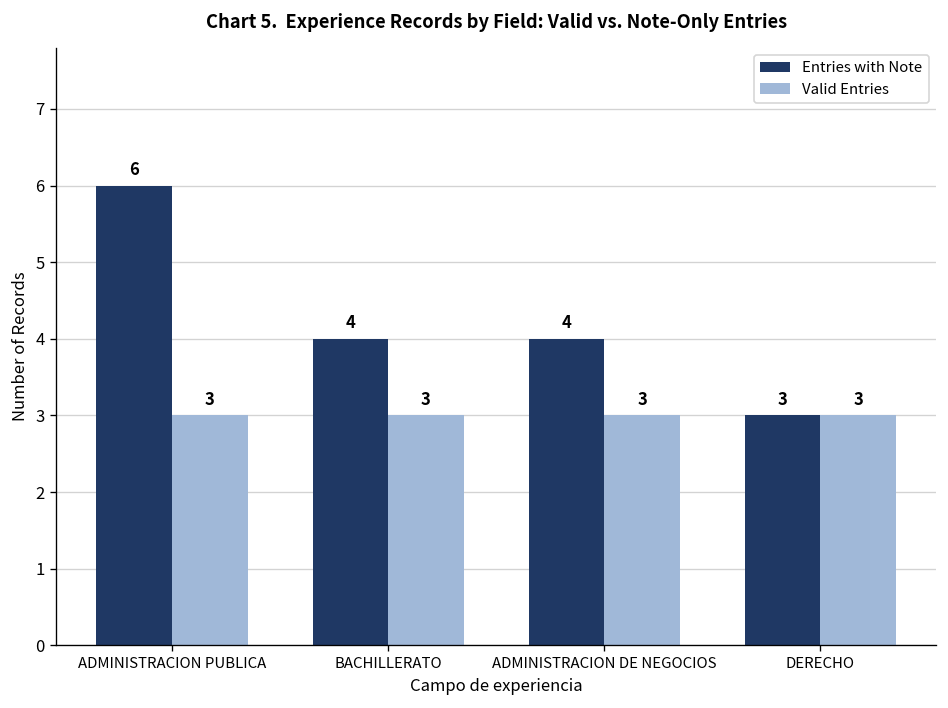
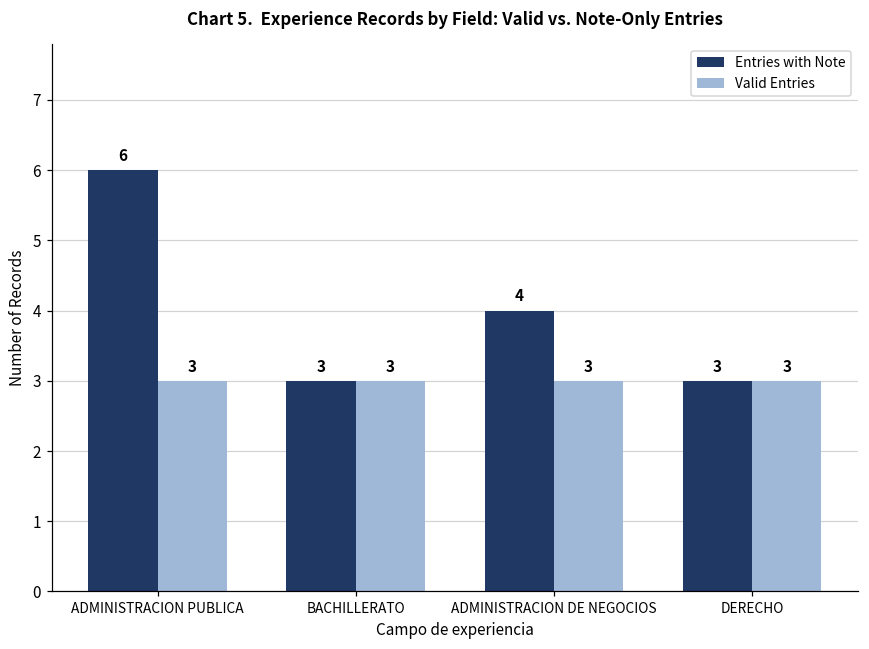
  {
    "Entries with Note": {
      "ADMINISTRACION PUBLICA": 6,
-     "BACHILLERATO": 4,
+     "BACHILLERATO": 3,
      "ADMINISTRACION DE NEGOCIOS": 4,
      "DERECHO": 3
    },
    "Valid Entries": {
      "ADMINISTRACION PUBLICA": 3,
      "BACHILLERATO": 3,
      "ADMINISTRACION DE NEGOCIOS": 3,
      "DERECHO": 3
    }
  }
